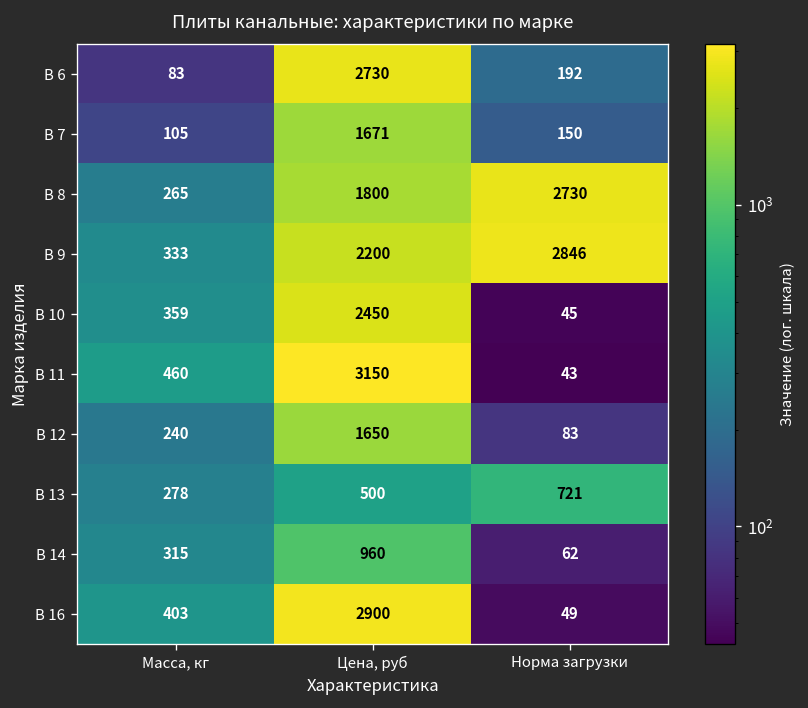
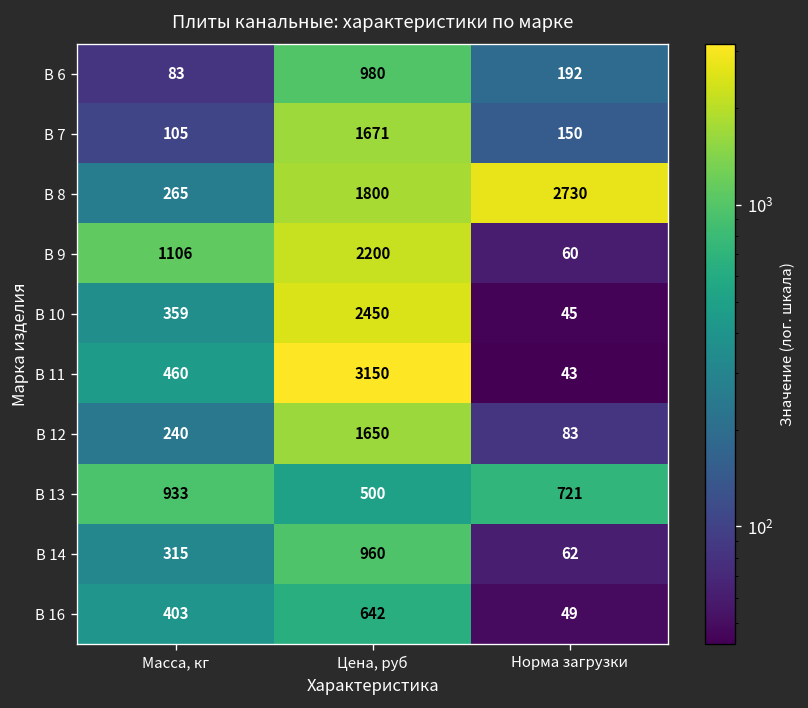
  {
    "В 6": {
      "Масса, кг": 83,
-     "Цена, руб": 2730,
+     "Цена, руб": 980,
      "Норма загрузки": 192
    },
    "В 7": {
      "Масса, кг": 105,
      "Цена, руб": 1671,
      "Норма загрузки": 150
    },
    "В 8": {
      "Масса, кг": 265,
      "Цена, руб": 1800,
      "Норма загрузки": 2730
    },
    "В 9": {
-     "Масса, кг": 333,
+     "Масса, кг": 1106,
      "Цена, руб": 2200,
-     "Норма загрузки": 2846
+     "Норма загрузки": 60
    },
    "В 10": {
      "Масса, кг": 359,
      "Цена, руб": 2450,
      "Норма загрузки": 45
    },
    "В 11": {
      "Масса, кг": 460,
      "Цена, руб": 3150,
      "Норма загрузки": 43
    },
    "В 12": {
      "Масса, кг": 240,
      "Цена, руб": 1650,
      "Норма загрузки": 83
    },
    "В 13": {
-     "Масса, кг": 278,
+     "Масса, кг": 933,
      "Цена, руб": 500,
      "Норма загрузки": 721
    },
    "В 14": {
      "Масса, кг": 315,
      "Цена, руб": 960,
      "Норма загрузки": 62
    },
    "В 16": {
      "Масса, кг": 403,
-     "Цена, руб": 2900,
+     "Цена, руб": 642,
      "Норма загрузки": 49
    }
  }
